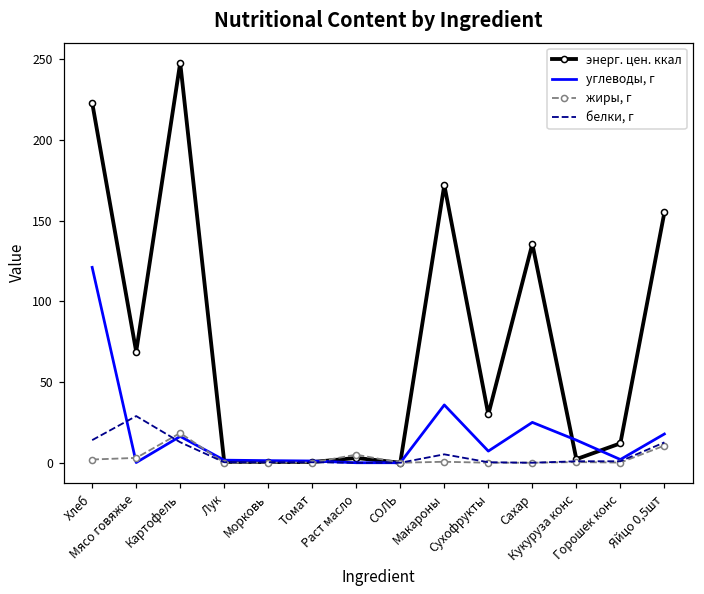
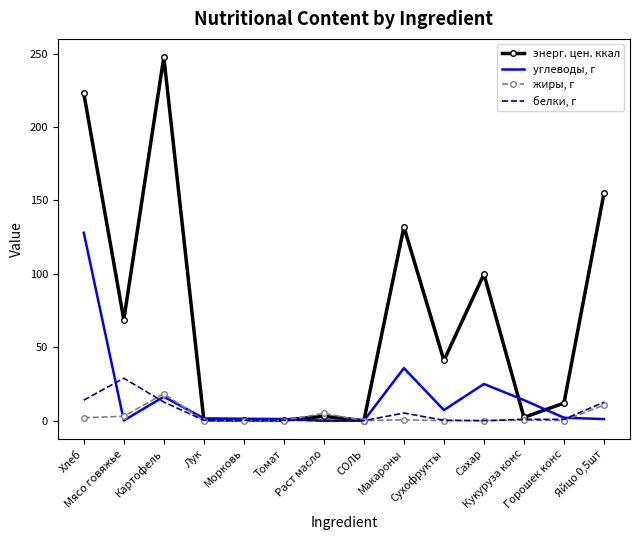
  {
    "энерг. цен. ккал": {
      "Хлеб": 223,
      "Мясо говяжье": 69,
      "Картофель": 248,
      "Раст масло": 3,
-     "Макароны": 172,
-     "Сухофрукты": 30,
-     "Сахар": 136,
+     "Макароны": 132,
+     "Сухофрукты": 41,
+     "Сахар": 100,
      "Горошек конс": 12,
      "Яйцо 0,5шт": 155
    },
    "углеводы, г": {
-     "Хлеб": 121,
+     "Хлеб": 128,
      "Мясо говяжье": 0,
      "Картофель": 16,
      "Макароны": 36,
      "Сухофрукты": 7,
      "Сахар": 25,
      "Кукуруза конс": 14,
-     "Яйцо 0,5шт": 18
+     "Яйцо 0,5шт": 1
    },
    "жиры, г": {
      "Хлеб": 2,
      "Мясо говяжье": 3,
      "Картофель": 18,
      "Раст масло": 5,
      "Макароны": 1,
      "Яйцо 0,5шт": 11
    },
    "белки, г": {
      "Хлеб": 14,
      "Мясо говяжье": 29,
      "Картофель": 13,
      "Макароны": 5,
      "Яйцо 0,5шт": 13
    }
  }
